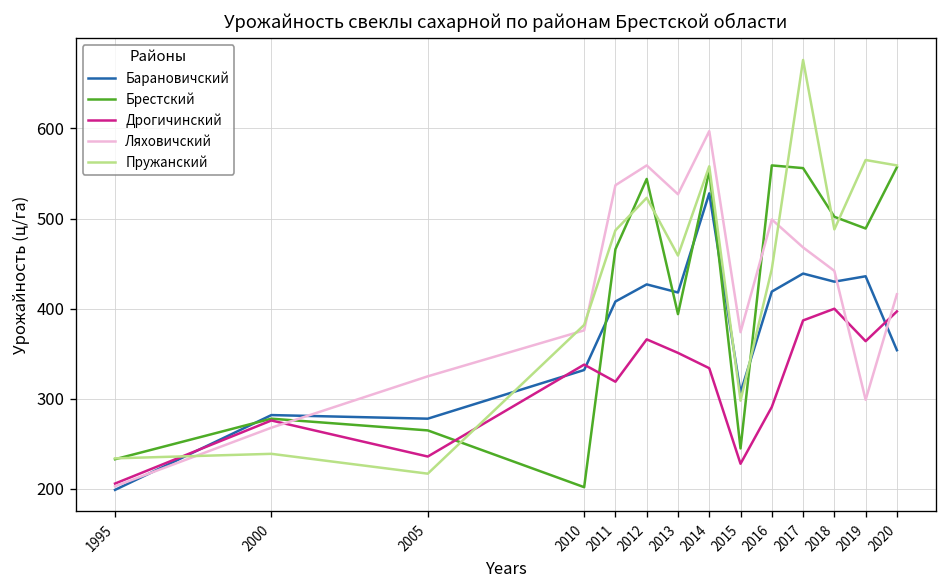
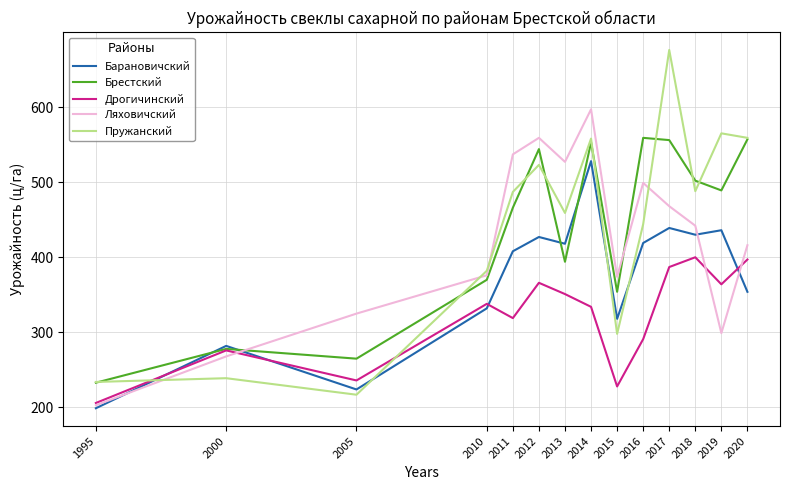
  {
    "Барановичский": {
      "1995": 200,
      "2000": 280,
-     "2005": 280,
+     "2005": 220,
      "2010": 330,
      "2011": 410,
      "2012": 430,
      "2013": 420,
      "2014": 530,
-     "2015": 310,
+     "2015": 320,
      "2016": 420,
      "2017": 440,
      "2018": 430,
      "2019": 440,
      "2020": 350
    },
    "Брестский": {
      "2005": 270,
-     "2010": 200,
+     "2010": 370,
      "2011": 470,
      "2012": 540,
      "2013": 390,
      "2014": 550,
-     "2015": 250,
+     "2015": 350,
      "2016": 560,
      "2017": 560,
      "2018": 500,
      "2019": 490
    },
    "Дрогичинский": {
      "2005": 240,
      "2010": 340,
      "2011": 320,
      "2012": 370,
      "2013": 350,
      "2014": 330,
      "2015": 230,
      "2016": 290,
      "2017": 390,
      "2018": 400,
      "2019": 360,
      "2020": 400
    },
    "Ляховичский": {
      "2000": 270,
      "2005": 330,
      "2010": 380,
      "2011": 540,
      "2012": 560,
      "2013": 530,
      "2014": 600,
      "2015": 370,
      "2016": 500,
      "2017": 470,
      "2018": 440,
      "2019": 300,
      "2020": 420
    },
    "Пружанский": {
      "2000": 240,
      "2005": 220,
      "2010": 380,
      "2011": 490,
      "2012": 520,
      "2013": 460,
      "2014": 560,
      "2015": 300,
      "2016": 440,
      "2017": 680,
      "2018": 490,
      "2019": 570
    }
  }
